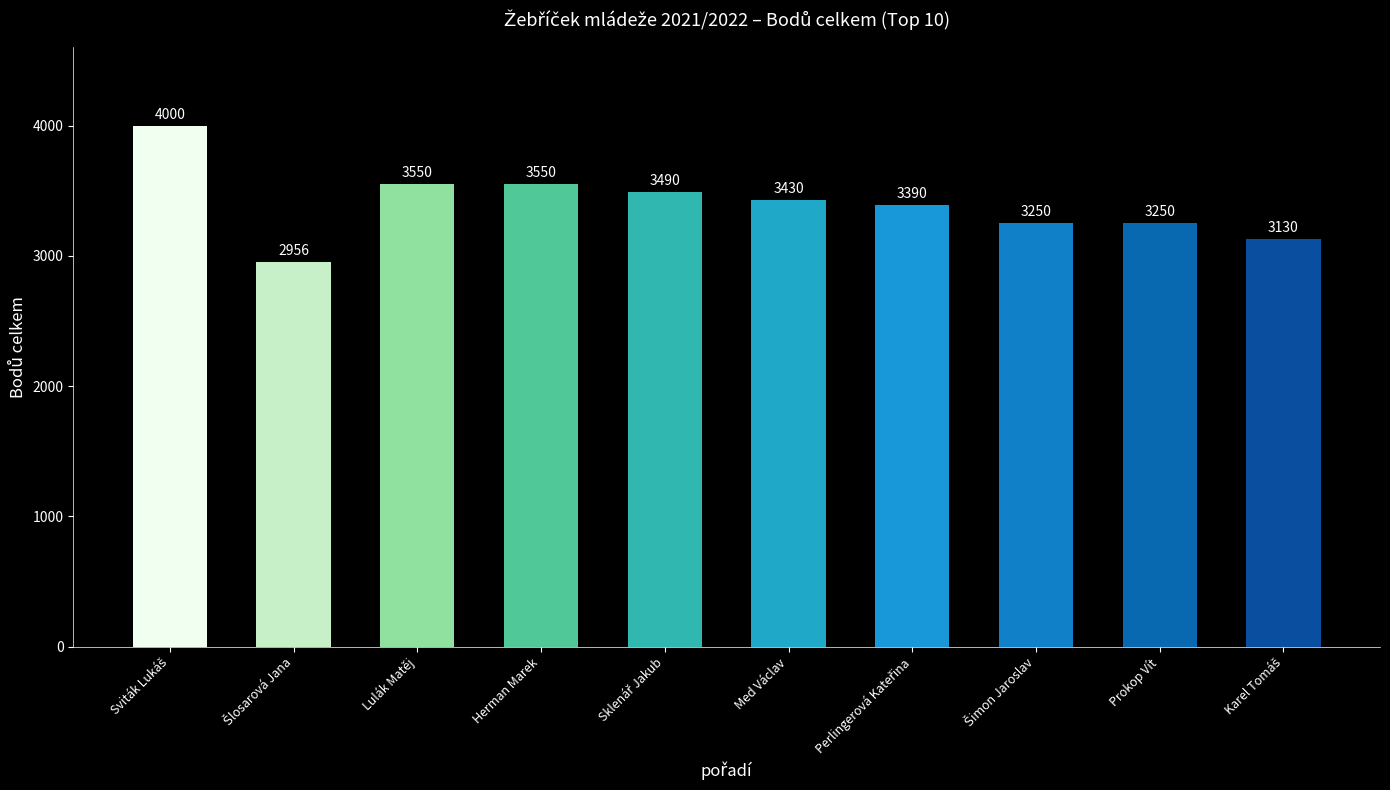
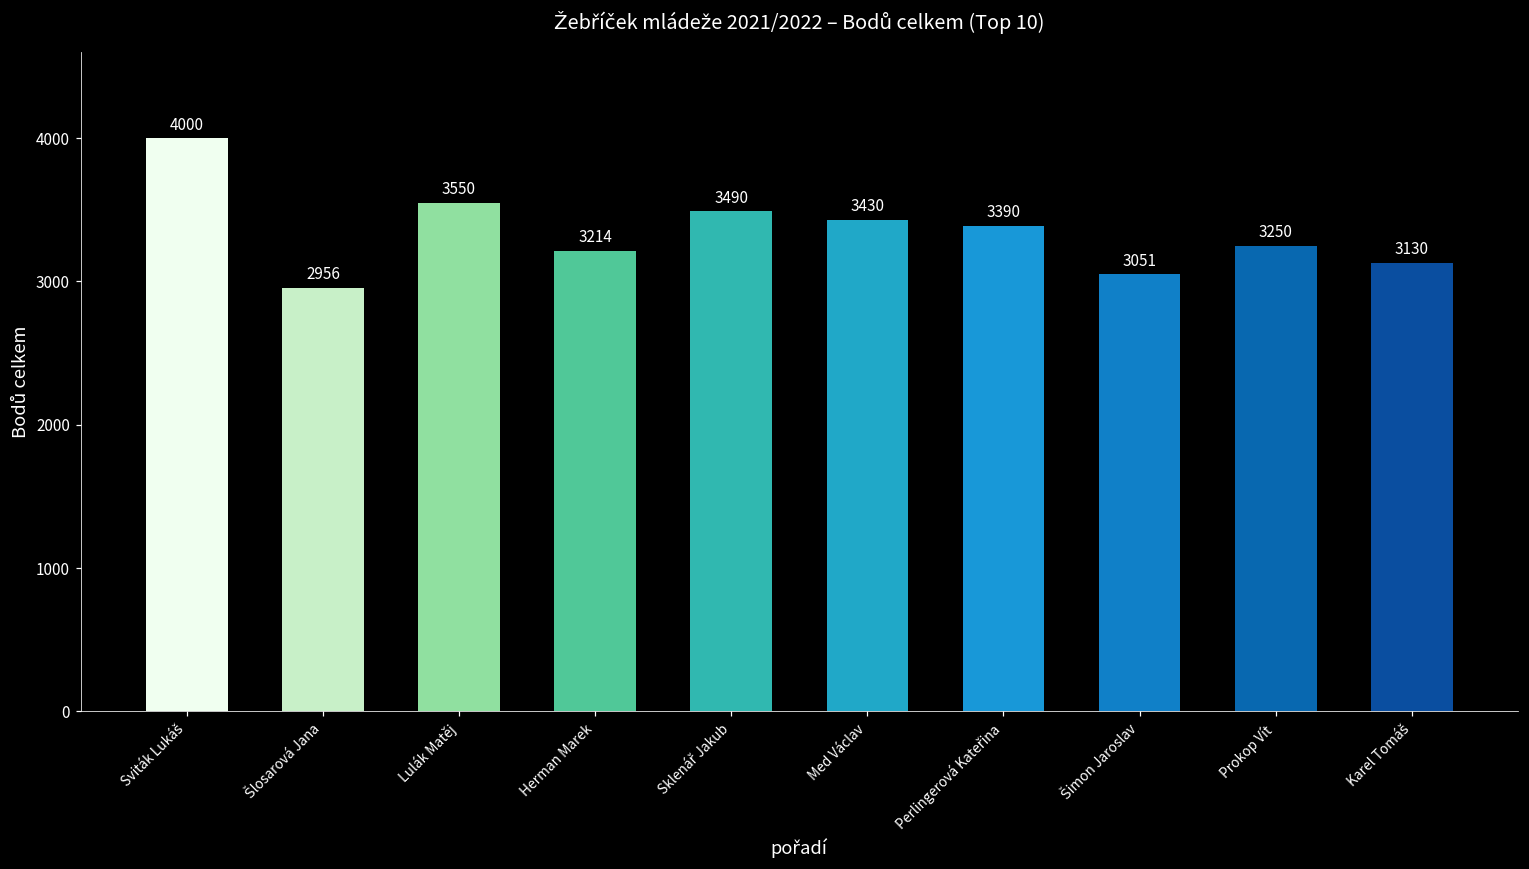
  {
    "Sviták Lukáš": 4000,
    "Šlosarová Jana": 2956,
    "Lulák Matěj": 3550,
-   "Herman Marek": 3550,
+   "Herman Marek": 3214,
    "Sklenář Jakub": 3490,
    "Med Václav": 3430,
    "Perlingerová Kateřina": 3390,
-   "Šimon Jaroslav": 3250,
+   "Šimon Jaroslav": 3051,
    "Prokop Vít": 3250,
    "Karel Tomáš": 3130
  }
